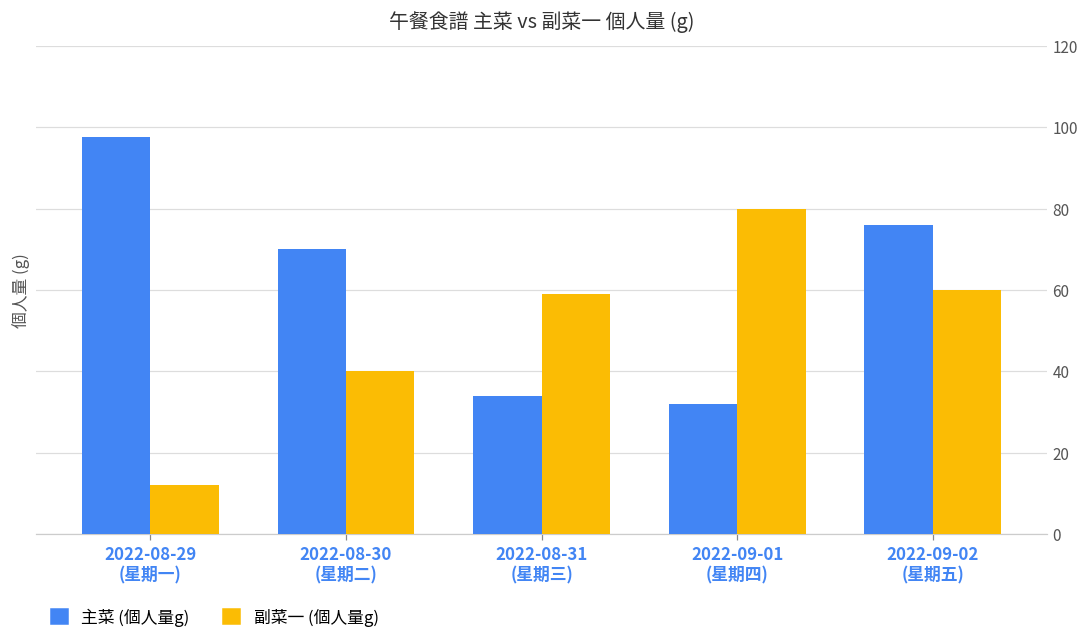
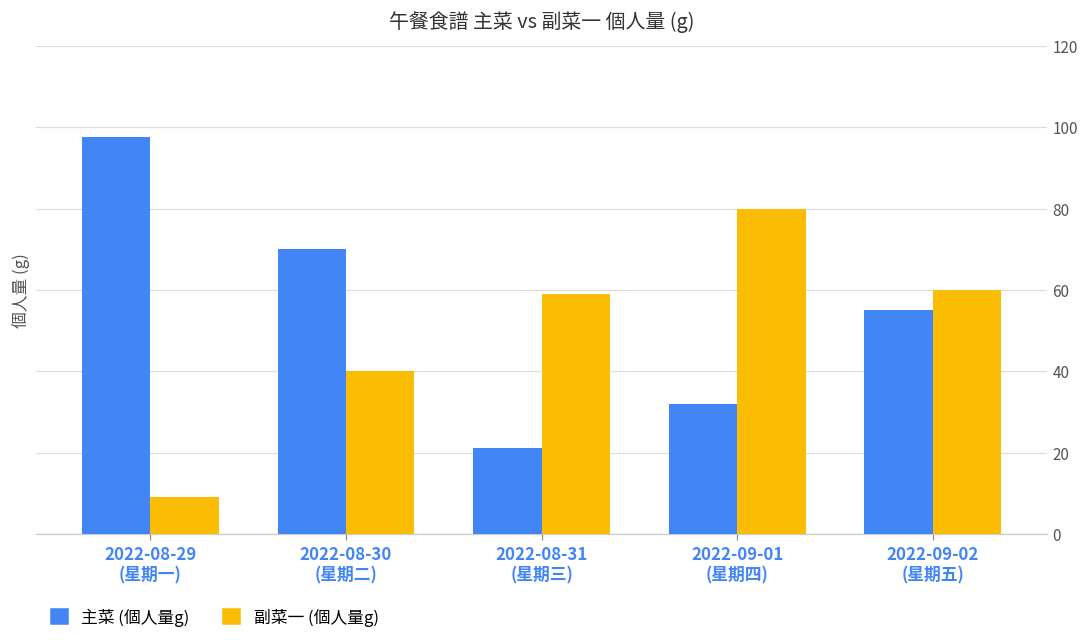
  {
    "主菜 (個人量g)": {
      "2022-08-29 (星期一)": 98,
      "2022-08-30 (星期二)": 70,
-     "2022-08-31 (星期三)": 34,
+     "2022-08-31 (星期三)": 21,
      "2022-09-01 (星期四)": 32,
-     "2022-09-02 (星期五)": 76
+     "2022-09-02 (星期五)": 55
    },
    "副菜一 (個人量g)": {
-     "2022-08-29 (星期一)": 12,
+     "2022-08-29 (星期一)": 9,
      "2022-08-30 (星期二)": 40,
      "2022-08-31 (星期三)": 59,
      "2022-09-01 (星期四)": 80,
      "2022-09-02 (星期五)": 60
    }
  }
